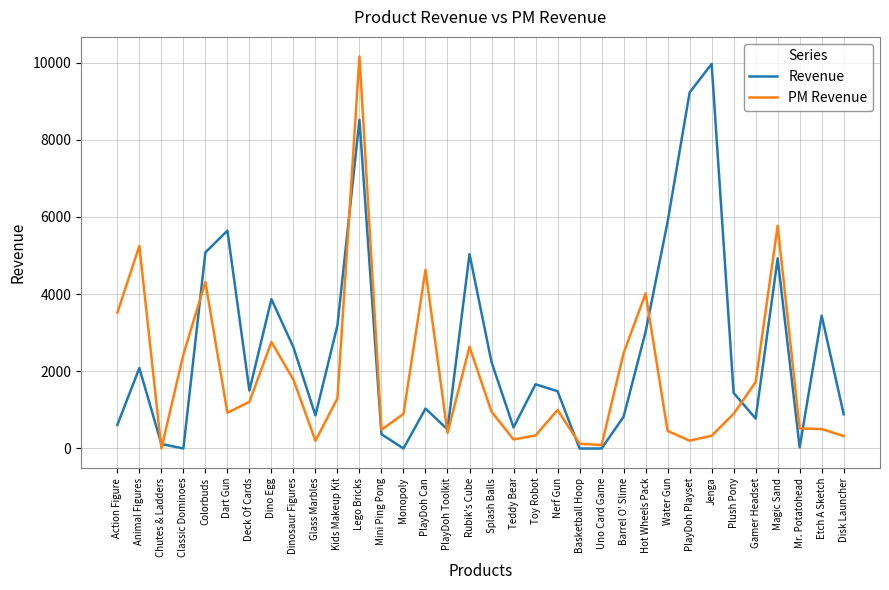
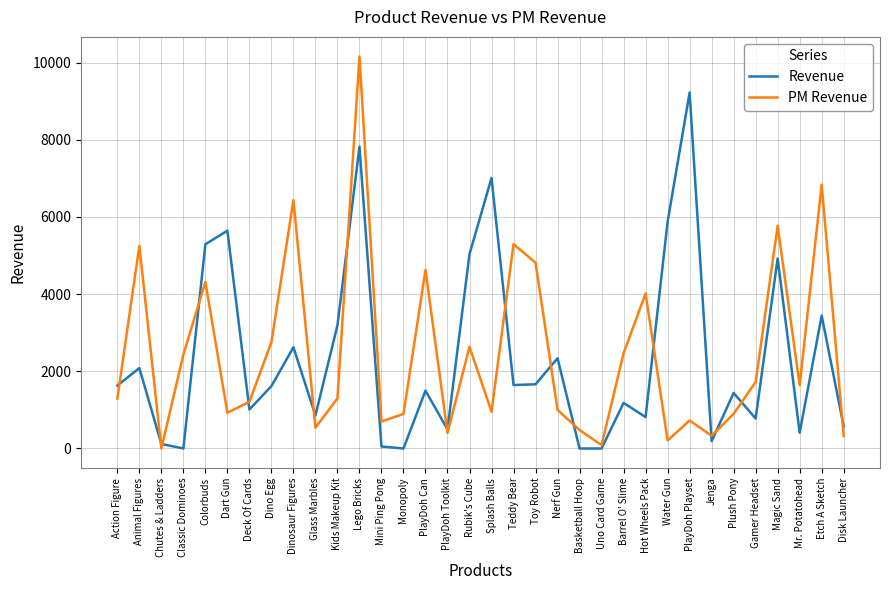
  {
    "Revenue": {
-     "Action Figure": 600,
+     "Action Figure": 1600,
      "Animal Figures": 2100,
      "Chutes & Ladders": 100,
      "Classic Dominoes": 0,
-     "Colorbuds": 5100,
+     "Colorbuds": 5300,
      "Dart Gun": 5600,
-     "Deck Of Cards": 1500,
-     "Dino Egg": 3900,
+     "Deck Of Cards": 1000,
+     "Dino Egg": 1600,
      "Dinosaur Figures": 2600,
      "Glass Marbles": 900,
      "Kids Makeup Kit": 3200,
-     "Lego Bricks": 8500,
-     "Mini Ping Pong": 400,
+     "Lego Bricks": 7800,
+     "Mini Ping Pong": 100,
      "Monopoly": 0,
-     "PlayDoh Can": 1000,
+     "PlayDoh Can": 1500,
      "PlayDoh Toolkit": 500,
      "Rubik's Cube": 5000,
-     "Splash Balls": 2200,
-     "Teddy Bear": 500,
+     "Splash Balls": 7000,
+     "Teddy Bear": 1600,
      "Toy Robot": 1700,
-     "Nerf Gun": 1500,
+     "Nerf Gun": 2300,
      "Basketball Hoop": 0,
      "Uno Card Game": 0,
-     "Barrel O' Slime": 800,
-     "Hot Wheels Pack": 3000,
+     "Barrel O' Slime": 1200,
+     "Hot Wheels Pack": 800,
      "Water Gun": 5900,
      "PlayDoh Playset": 9200,
-     "Jenga": 10000,
+     "Jenga": 200,
      "Plush Pony": 1400,
      "Gamer Headset": 800,
      "Magic Sand": 4900,
-     "Mr. Potatohead": 0,
+     "Mr. Potatohead": 400,
      "Etch A Sketch": 3400,
-     "Disk Launcher": 900
+     "Disk Launcher": 600
    },
    "PM Revenue": {
-     "Action Figure": 3500,
+     "Action Figure": 1300,
      "Animal Figures": 5200,
      "Chutes & Ladders": 0,
      "Classic Dominoes": 2400,
      "Colorbuds": 4300,
      "Dart Gun": 900,
      "Deck Of Cards": 1200,
      "Dino Egg": 2800,
-     "Dinosaur Figures": 1800,
-     "Glass Marbles": 200,
+     "Dinosaur Figures": 6400,
+     "Glass Marbles": 500,
      "Kids Makeup Kit": 1300,
      "Lego Bricks": 10200,
-     "Mini Ping Pong": 500,
+     "Mini Ping Pong": 700,
      "Monopoly": 900,
      "PlayDoh Can": 4600,
      "PlayDoh Toolkit": 400,
      "Rubik's Cube": 2600,
      "Splash Balls": 1000,
-     "Teddy Bear": 200,
-     "Toy Robot": 300,
+     "Teddy Bear": 5300,
+     "Toy Robot": 4800,
      "Nerf Gun": 1000,
-     "Basketball Hoop": 100,
+     "Basketball Hoop": 500,
      "Uno Card Game": 100,
      "Barrel O' Slime": 2500,
      "Hot Wheels Pack": 4000,
-     "Water Gun": 500,
-     "PlayDoh Playset": 200,
+     "Water Gun": 200,
+     "PlayDoh Playset": 700,
      "Jenga": 300,
      "Plush Pony": 900,
      "Gamer Headset": 1700,
      "Magic Sand": 5800,
-     "Mr. Potatohead": 500,
-     "Etch A Sketch": 500,
+     "Mr. Potatohead": 1600,
+     "Etch A Sketch": 6800,
      "Disk Launcher": 300
    }
  }
